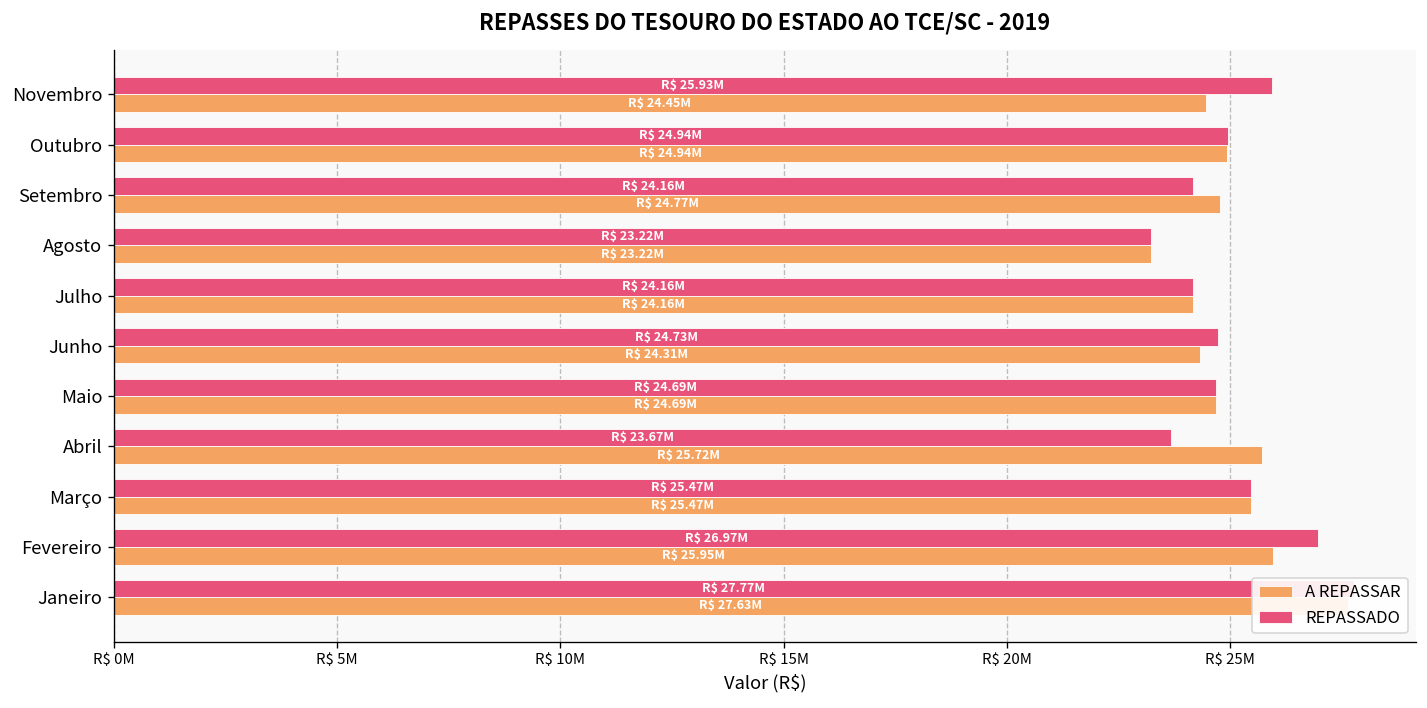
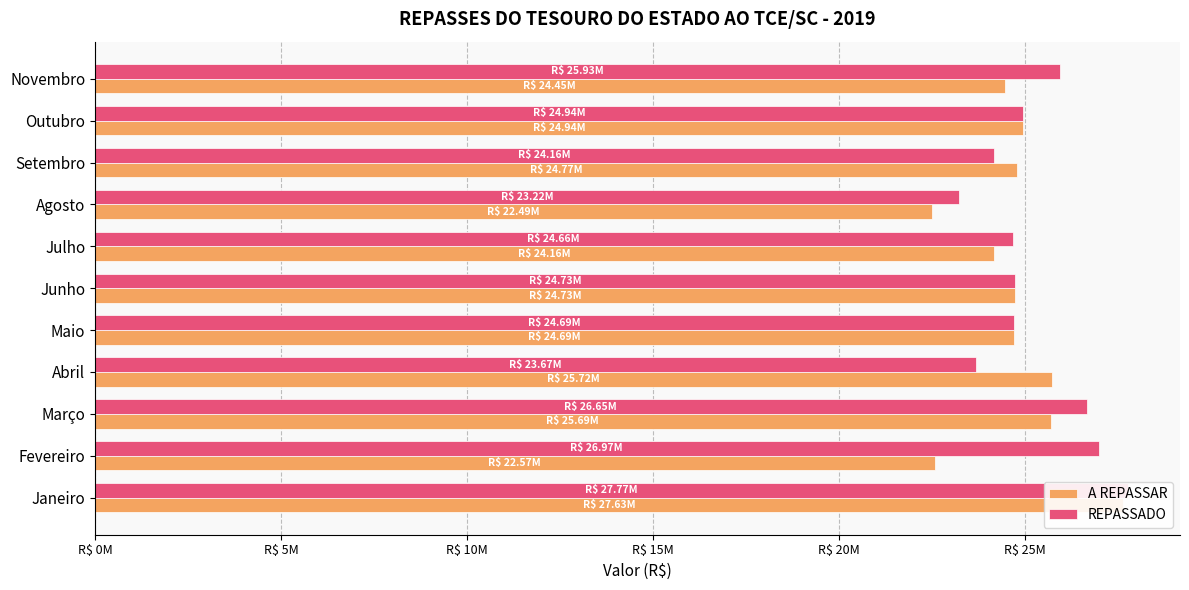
  {
    "A REPASSAR": {
      "Novembro": "24.45M",
      "Outubro": "24.94M",
      "Setembro": "24.77M",
-     "Agosto": "23.22M",
+     "Agosto": "22.49M",
      "Julho": "24.16M",
-     "Junho": "24.31M",
+     "Junho": "24.73M",
      "Maio": "24.69M",
      "Abril": "25.72M",
-     "Março": "25.47M",
-     "Fevereiro": "25.95M"
+     "Março": "25.69M",
+     "Fevereiro": "22.57M"
    },
    "REPASSADO": {
      "Novembro": "25.93M",
      "Outubro": "24.94M",
      "Setembro": "24.16M",
      "Agosto": "23.22M",
-     "Julho": "24.16M",
+     "Julho": "24.66M",
      "Junho": "24.73M",
      "Maio": "24.69M",
      "Abril": "23.67M",
-     "Março": "25.47M",
+     "Março": "26.65M",
      "Fevereiro": "26.97M"
    }
  }
